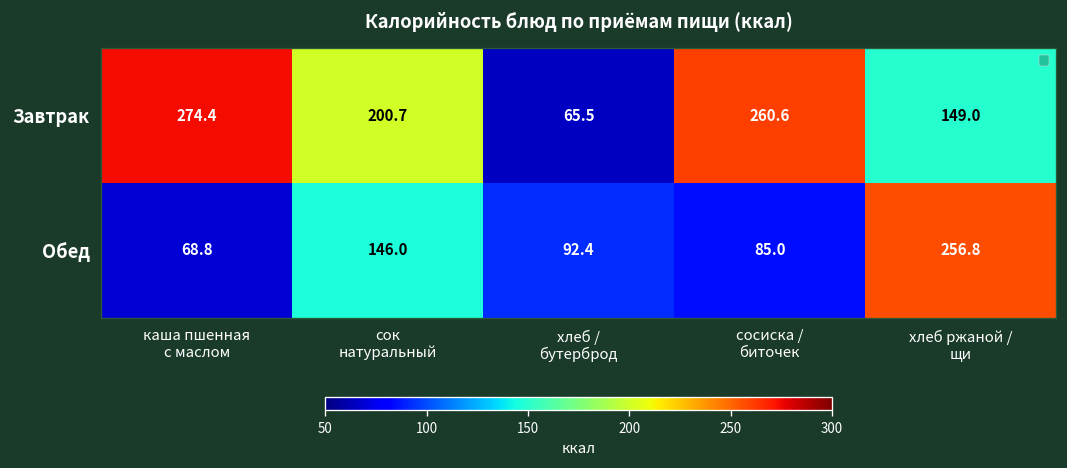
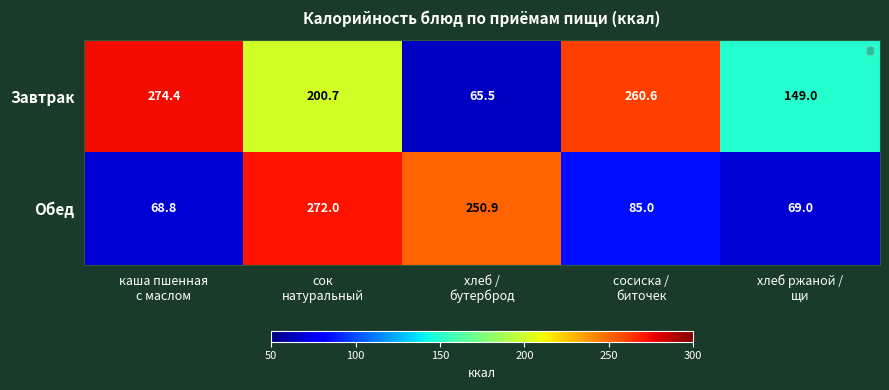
  {
    "Завтрак": {
      "каша пшенная с маслом": 274.4,
      "сок натуральный": 200.7,
      "хлеб / бутерброд": 65.5,
      "сосиска / биточек": 260.6,
      "хлеб ржаной / щи": 149.0
    },
    "Обед": {
      "каша пшенная с маслом": 68.8,
-     "сок натуральный": 146.0,
-     "хлеб / бутерброд": 92.4,
+     "сок натуральный": 272.0,
+     "хлеб / бутерброд": 250.9,
      "сосиска / биточек": 85.0,
-     "хлеб ржаной / щи": 256.8
+     "хлеб ржаной / щи": 69.0
    }
  }
